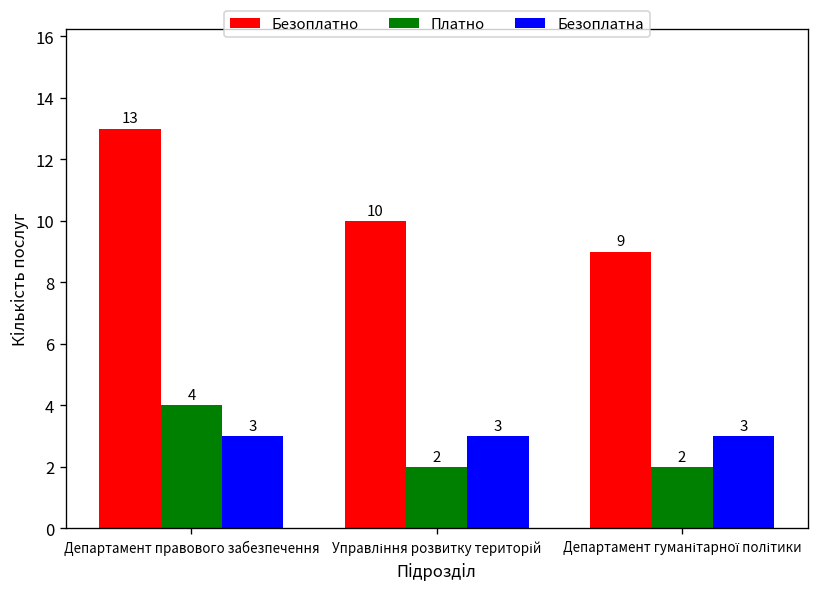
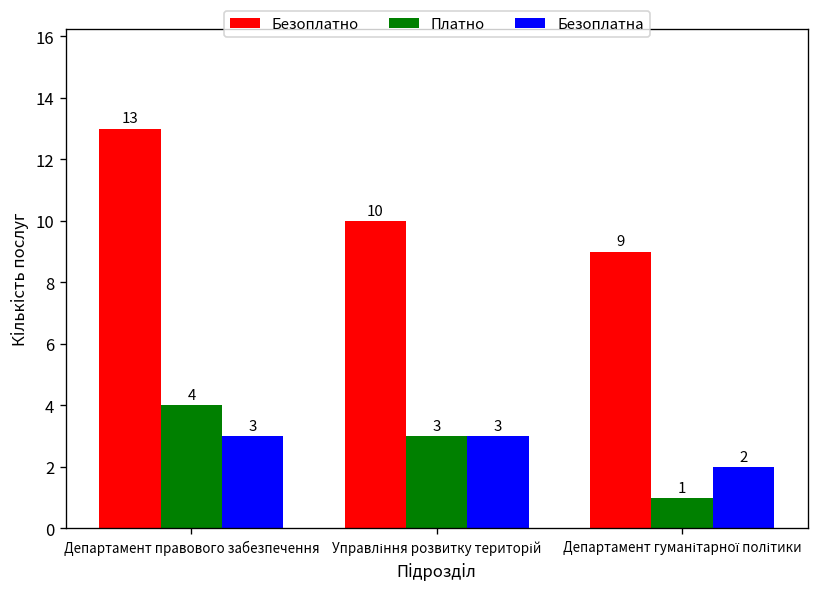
  {
    "Безоплатно": {
      "Департамент правового забезпечення": 13,
      "Управління розвитку територій": 10,
      "Департамент гуманітарної політики": 9
    },
    "Платно": {
      "Департамент правового забезпечення": 4,
-     "Управління розвитку територій": 2,
-     "Департамент гуманітарної політики": 2
+     "Управління розвитку територій": 3,
+     "Департамент гуманітарної політики": 1
    },
    "Безоплатна": {
      "Департамент правового забезпечення": 3,
      "Управління розвитку територій": 3,
-     "Департамент гуманітарної політики": 3
+     "Департамент гуманітарної політики": 2
    }
  }
